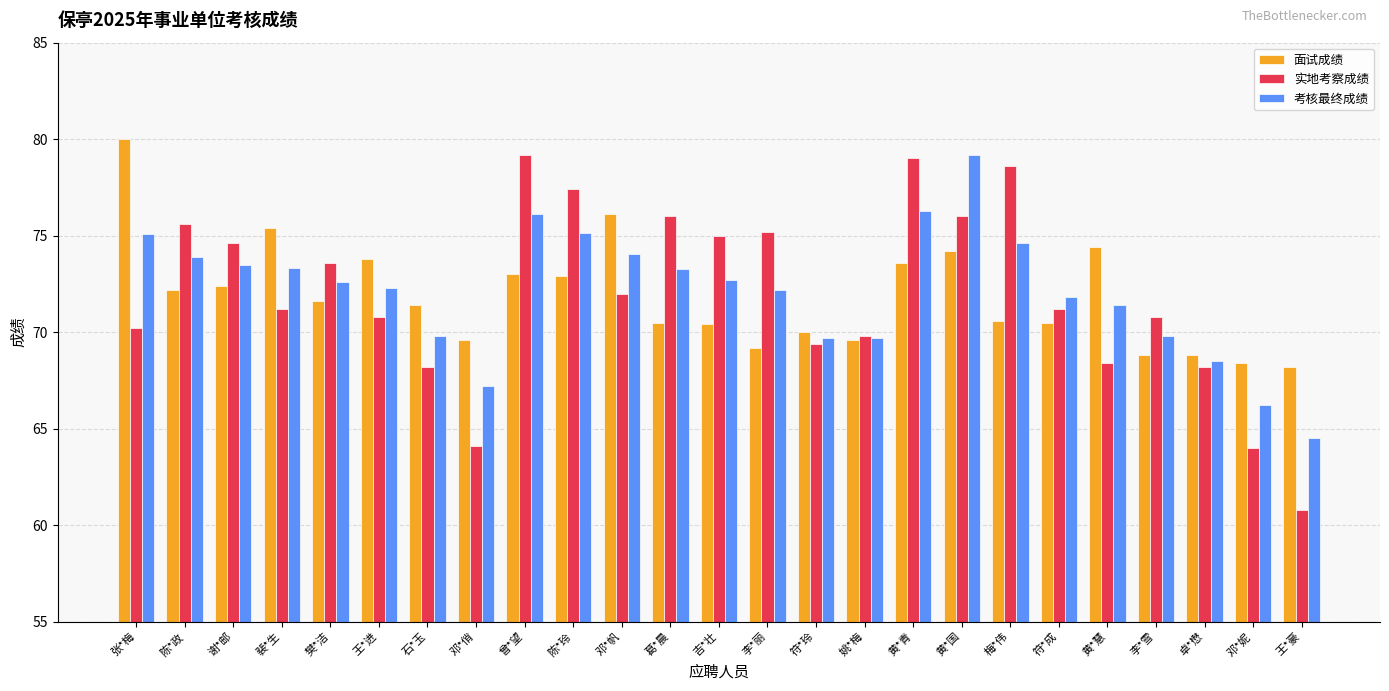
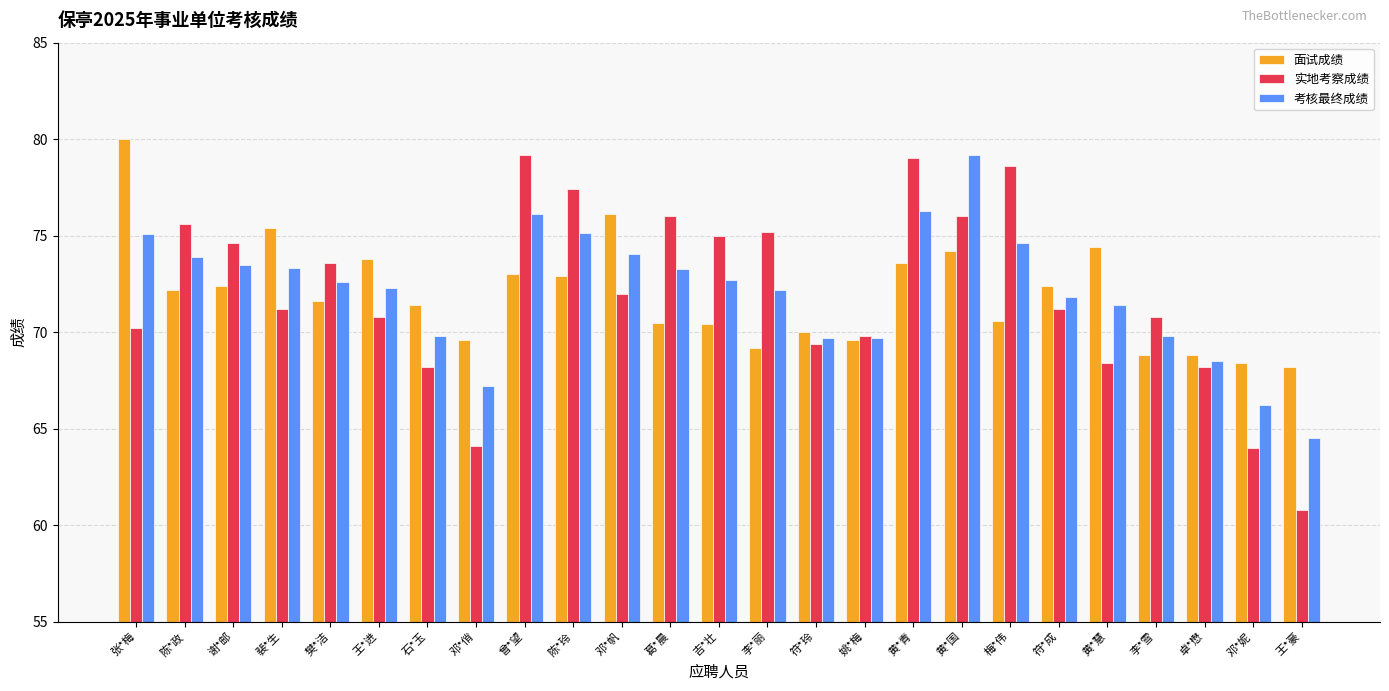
  {
    "面试成绩": {
      "张*梅": 80.0,
      "陈*政": 72.2,
      "谢*邮": 72.4,
      "裴*生": 75.4,
      "樊*洁": 71.6,
      "王*进": 73.8,
      "石*玉": 71.4,
      "邓*俏": 69.6,
      "曾*望": 73.0,
      "陈*玲": 72.9,
      "邓*帆": 76.1,
      "葛*晨": 70.5,
      "吉*壮": 70.4,
      "李*丽": 69.2,
      "符*玲": 70.0,
      "姚*梅": 69.6,
      "黄*青": 73.6,
      "黄*国": 74.2,
      "梅*伟": 70.6,
-     "符*成": 70.5,
+     "符*成": 72.4,
      "黄*慧": 74.4,
      "李*雪": 68.8,
      "卓*懋": 68.8,
      "邓*妮": 68.4,
      "王*豪": 68.2
    },
    "实地考察成绩": {
      "张*梅": 70.2,
      "陈*政": 75.6,
      "谢*邮": 74.6,
      "裴*生": 71.2,
      "樊*洁": 73.6,
      "王*进": 70.8,
      "石*玉": 68.2,
      "邓*俏": 64.1,
      "曾*望": 79.2,
      "陈*玲": 77.4,
      "邓*帆": 72.0,
      "葛*晨": 76.0,
      "吉*壮": 75.0,
      "李*丽": 75.2,
      "符*玲": 69.4,
      "姚*梅": 69.8,
      "黄*青": 79.0,
      "黄*国": 76.0,
      "梅*伟": 78.6,
      "符*成": 71.2,
      "黄*慧": 68.4,
      "李*雪": 70.8,
      "卓*懋": 68.2,
      "邓*妮": 64.0,
      "王*豪": 60.8
    },
    "考核最终成绩": {
      "张*梅": 75.1,
      "陈*政": 73.9,
      "谢*邮": 73.5,
      "裴*生": 73.3,
      "樊*洁": 72.6,
      "王*进": 72.3,
      "石*玉": 69.8,
      "邓*俏": 67.2,
      "曾*望": 76.1,
      "陈*玲": 75.2,
      "邓*帆": 74.1,
      "葛*晨": 73.3,
      "吉*壮": 72.7,
      "李*丽": 72.2,
      "符*玲": 69.7,
      "姚*梅": 69.7,
      "黄*青": 76.3,
      "黄*国": 79.2,
      "梅*伟": 74.6,
      "符*成": 71.8,
      "黄*慧": 71.4,
      "李*雪": 69.8,
      "卓*懋": 68.5,
      "邓*妮": 66.2,
      "王*豪": 64.5
    }
  }
